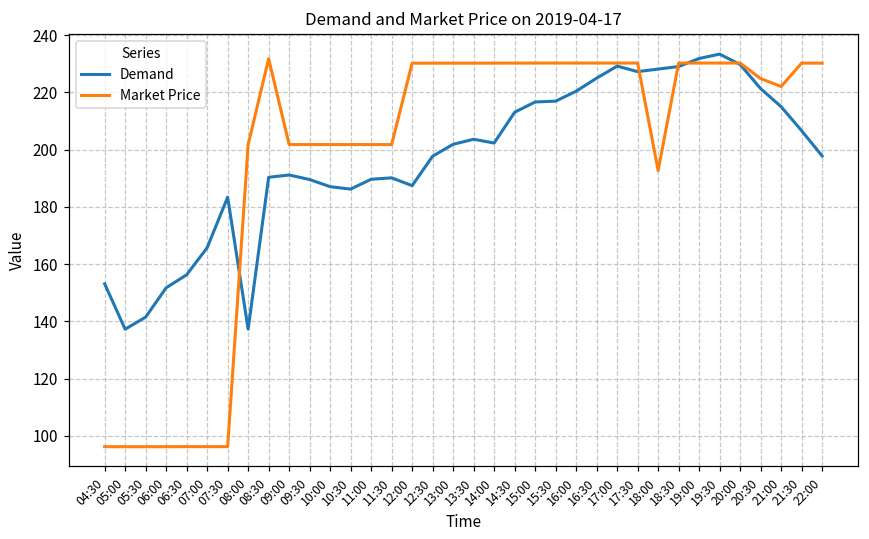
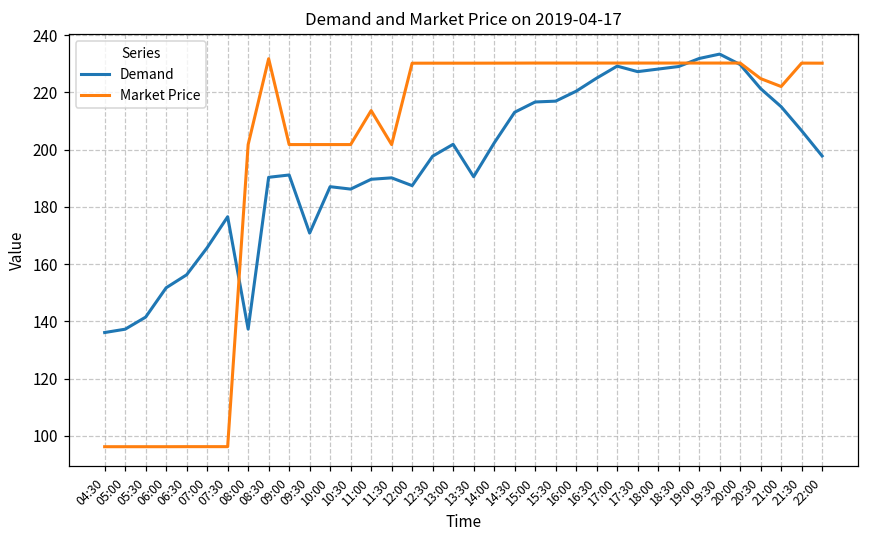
  {
    "Demand": {
-     "04:30": 153,
+     "04:30": 136,
      "05:00": 137,
      "05:30": 141,
      "06:00": 152,
      "06:30": 156,
      "07:00": 166,
-     "07:30": 183,
+     "07:30": 177,
      "08:00": 137,
      "08:30": 190,
      "09:00": 191,
-     "09:30": 190,
+     "09:30": 171,
      "10:00": 187,
      "10:30": 186,
      "11:00": 190,
      "11:30": 190,
      "12:00": 187,
      "12:30": 198,
      "13:00": 202,
-     "13:30": 204,
+     "13:30": 191,
      "14:00": 202,
      "14:30": 213,
      "15:00": 217,
      "15:30": 217,
      "16:00": 220,
      "16:30": 225,
      "17:00": 229,
      "17:30": 227,
      "18:00": 228,
      "18:30": 229,
      "19:00": 232,
      "19:30": 233,
      "20:30": 221,
      "21:00": 215,
      "21:30": 207,
      "22:00": 198
    },
    "Market Price": {
      "04:30": 96,
      "05:00": 96,
      "05:30": 96,
      "06:00": 96,
      "06:30": 96,
      "07:00": 96,
      "07:30": 96,
      "08:00": 202,
      "08:30": 232,
      "09:00": 202,
      "09:30": 202,
      "10:00": 202,
      "10:30": 202,
-     "11:00": 202,
+     "11:00": 214,
      "11:30": 202,
      "12:00": 230,
      "12:30": 230,
      "13:00": 230,
      "13:30": 230,
      "14:00": 230,
      "14:30": 230,
      "15:00": 230,
      "15:30": 230,
      "16:00": 230,
      "16:30": 230,
      "17:00": 230,
      "17:30": 230,
-     "18:00": 193,
+     "18:00": 230,
      "18:30": 230,
      "19:00": 230,
      "19:30": 230,
      "20:30": 225,
      "21:00": 222,
      "21:30": 230,
      "22:00": 230
    }
  }
